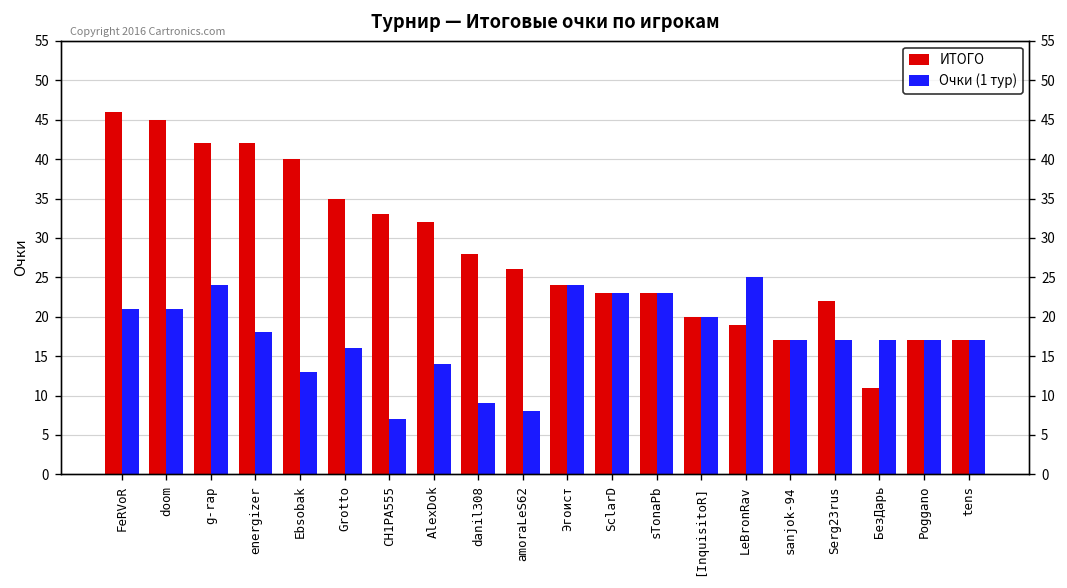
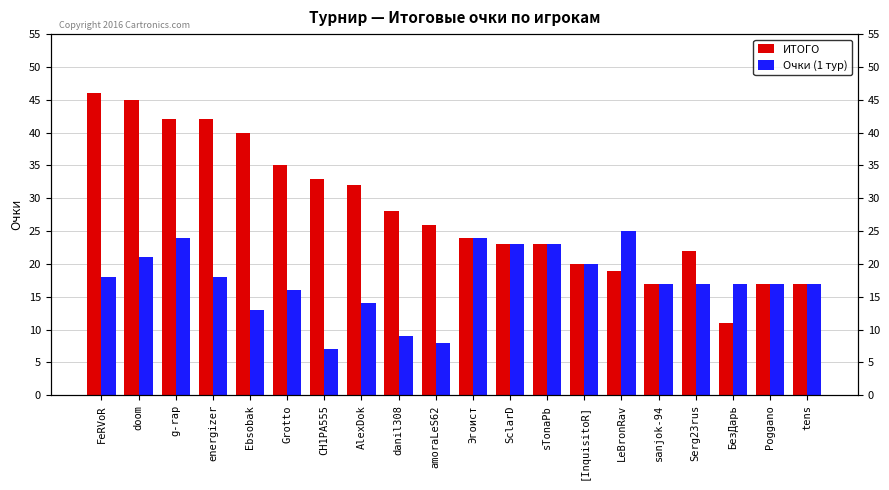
  {
    "ИТОГО": {
      "FeRVoR": 46,
      "doom": 45,
      "g-rap": 42,
      "energizer": 42,
      "Ebsobak": 40,
      "Grotto": 35,
      "CH1PA555": 33,
      "AlexDok": 32,
      "danil308": 28,
      "amoraLeS62": 26,
      "Эгоист": 24,
      "SclarD": 23,
      "sTonaPb": 23,
      "[InquisitoR]": 20,
      "LeBronRav": 19,
      "sanjok-94": 17,
      "Serg23rus": 22,
      "БезДарь": 11,
      "Poggano": 17,
      "tens": 17
    },
    "Очки (1 тур)": {
-     "FeRVoR": 21,
+     "FeRVoR": 18,
      "doom": 21,
      "g-rap": 24,
      "energizer": 18,
      "Ebsobak": 13,
      "Grotto": 16,
      "CH1PA555": 7,
      "AlexDok": 14,
      "danil308": 9,
      "amoraLeS62": 8,
      "Эгоист": 24,
      "SclarD": 23,
      "sTonaPb": 23,
      "[InquisitoR]": 20,
      "LeBronRav": 25,
      "sanjok-94": 17,
      "Serg23rus": 17,
      "БезДарь": 17,
      "Poggano": 17,
      "tens": 17
    }
  }
